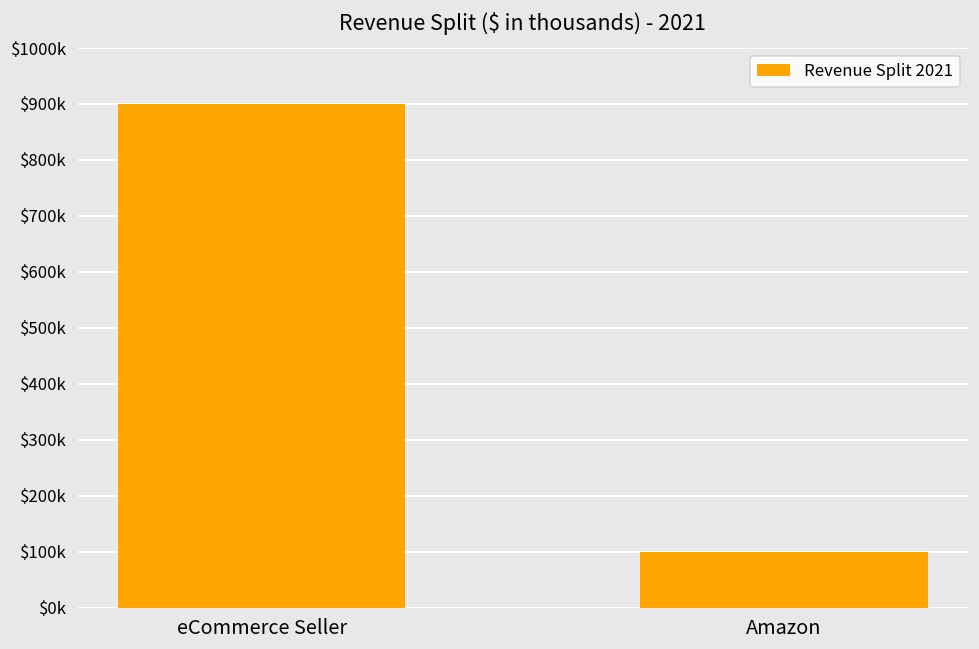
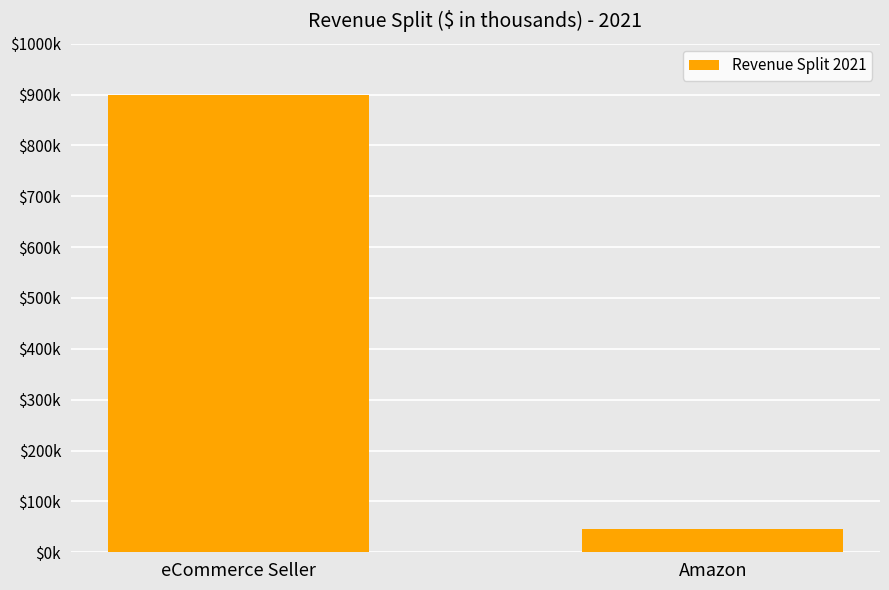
  {
    "eCommerce Seller": "$900000",
-   "Amazon": "$100000"
+   "Amazon": "$50000"
  }
